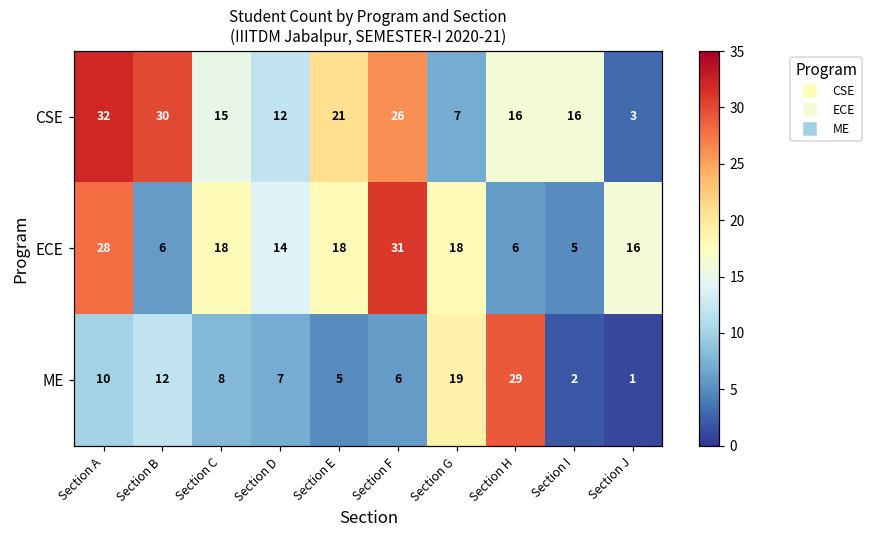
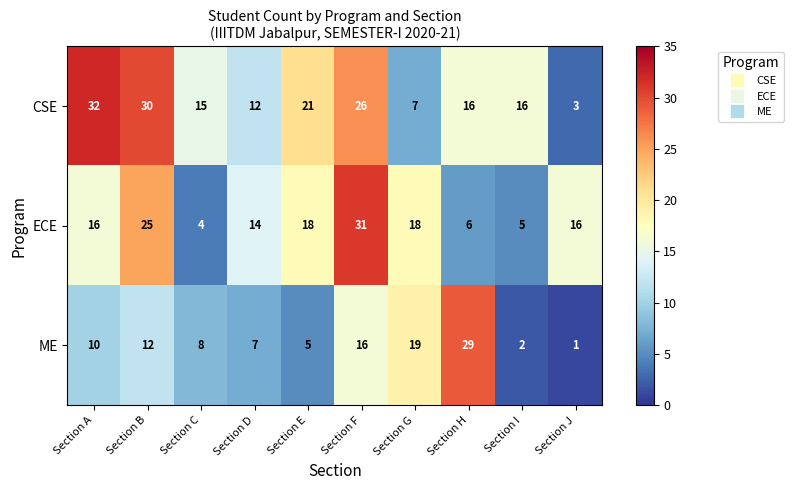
  {
    "CSE": {
      "Section A": 32,
      "Section B": 30,
      "Section C": 15,
      "Section D": 12,
      "Section E": 21,
      "Section F": 26,
      "Section G": 7,
      "Section H": 16,
      "Section I": 16,
      "Section J": 3
    },
    "ECE": {
-     "Section A": 28,
-     "Section B": 6,
-     "Section C": 18,
+     "Section A": 16,
+     "Section B": 25,
+     "Section C": 4,
      "Section D": 14,
      "Section E": 18,
      "Section F": 31,
      "Section G": 18,
      "Section H": 6,
      "Section I": 5,
      "Section J": 16
    },
    "ME": {
      "Section A": 10,
      "Section B": 12,
      "Section C": 8,
      "Section D": 7,
      "Section E": 5,
-     "Section F": 6,
+     "Section F": 16,
      "Section G": 19,
      "Section H": 29,
      "Section I": 2,
      "Section J": 1
    }
  }
